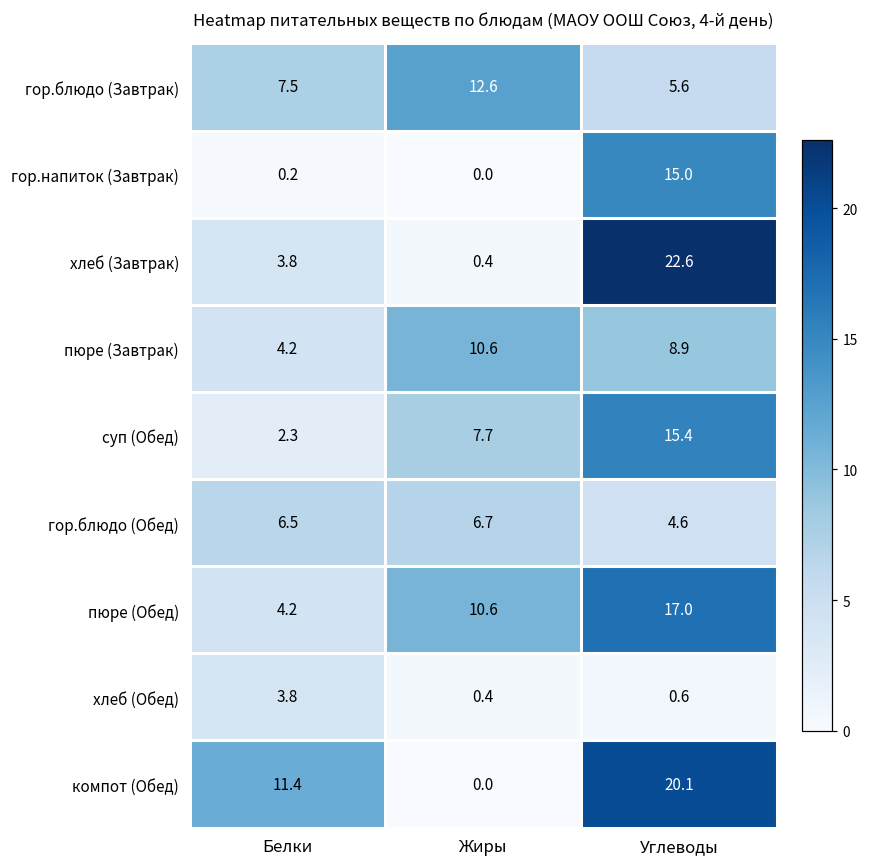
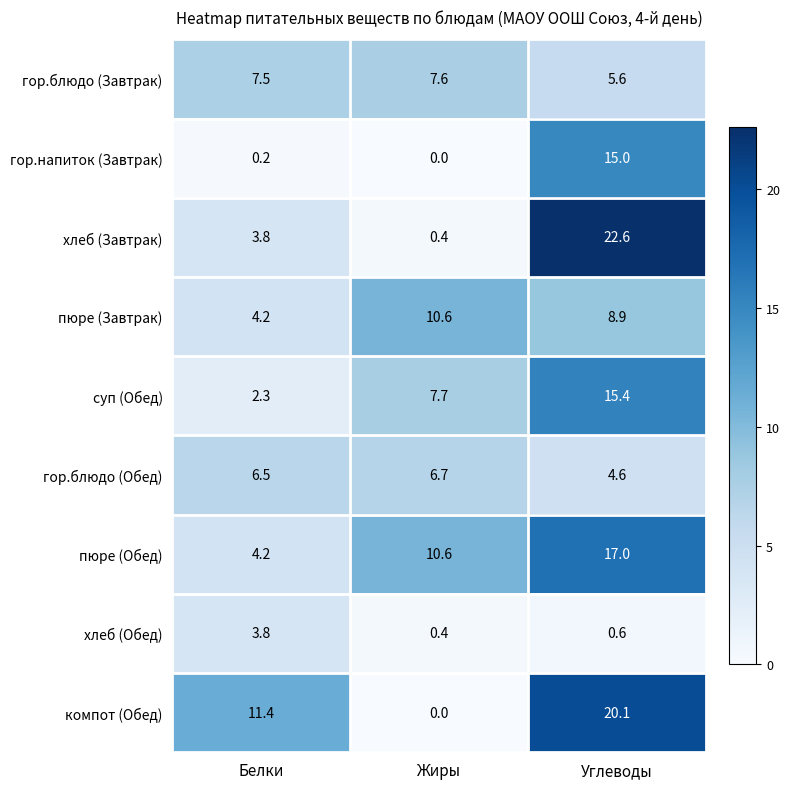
  {
    "гор.блюдо (Завтрак)": {
      "Белки": 7.5,
-     "Жиры": 12.6,
+     "Жиры": 7.6,
      "Углеводы": 5.6
    },
    "гор.напиток (Завтрак)": {
      "Белки": 0.2,
      "Жиры": 0.0,
      "Углеводы": 15.0
    },
    "хлеб (Завтрак)": {
      "Белки": 3.8,
      "Жиры": 0.4,
      "Углеводы": 22.6
    },
    "пюре (Завтрак)": {
      "Белки": 4.2,
      "Жиры": 10.6,
      "Углеводы": 8.9
    },
    "суп (Обед)": {
      "Белки": 2.3,
      "Жиры": 7.7,
      "Углеводы": 15.4
    },
    "гор.блюдо (Обед)": {
      "Белки": 6.5,
      "Жиры": 6.7,
      "Углеводы": 4.6
    },
    "пюре (Обед)": {
      "Белки": 4.2,
      "Жиры": 10.6,
      "Углеводы": 17.0
    },
    "хлеб (Обед)": {
      "Белки": 3.8,
      "Жиры": 0.4,
      "Углеводы": 0.6
    },
    "компот (Обед)": {
      "Белки": 11.4,
      "Жиры": 0.0,
      "Углеводы": 20.1
    }
  }
